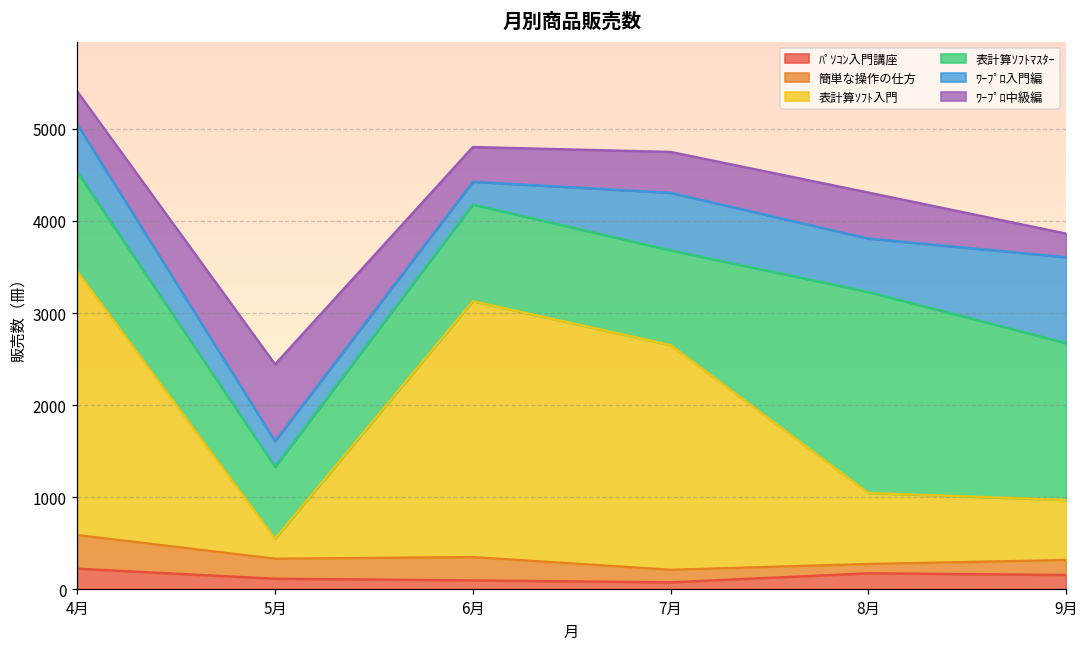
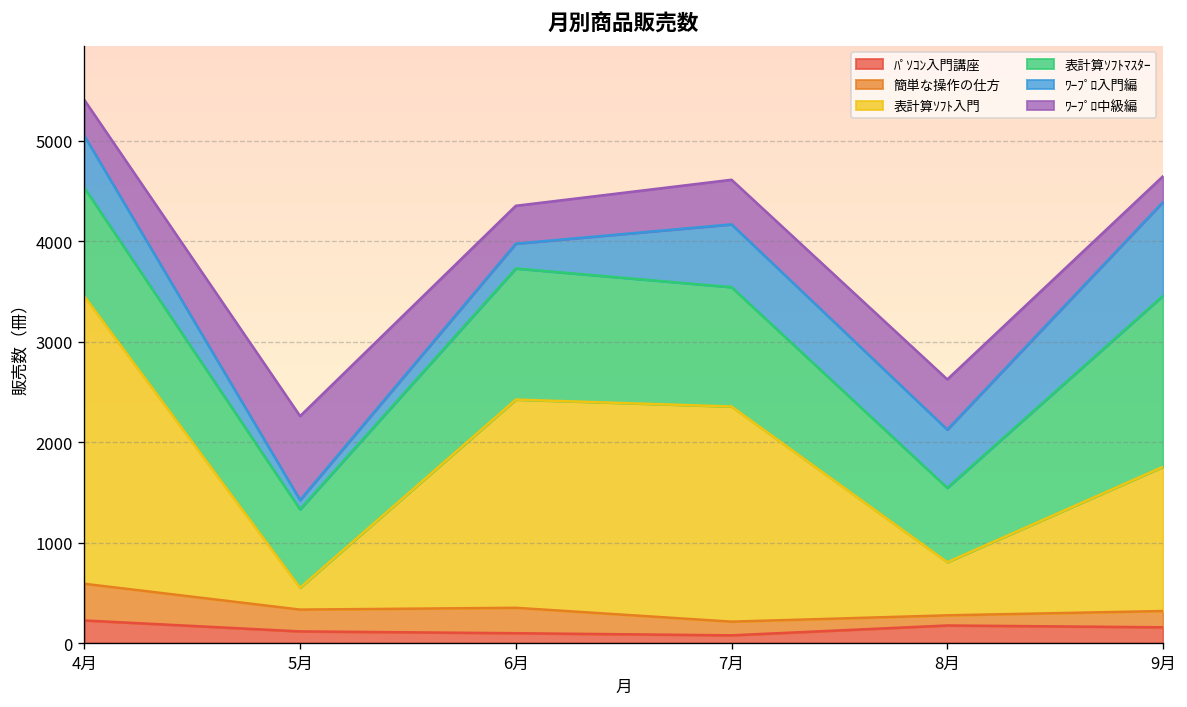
  {
    "表計算ｿﾌﾄ入門": {
      "4月": 2900,
      "5月": 200,
-     "6月": 2800,
-     "7月": 2400,
-     "8月": 800,
-     "9月": 700
+     "6月": 2100,
+     "7月": 2100,
+     "8月": 500,
+     "9月": 1400
    },
    "表計算ｿﾌﾄﾏｽﾀｰ": {
      "4月": 1100,
      "5月": 800,
-     "6月": 1100,
-     "7月": 1000,
-     "8月": 2200,
+     "6月": 1300,
+     "7月": 1200,
+     "8月": 700,
      "9月": 1700
    },
    "ﾜｰﾌﾟﾛ入門編": {
      "4月": 500,
-     "5月": 300,
+     "5月": 100,
      "6月": 200,
      "7月": 600,
      "8月": 600,
      "9月": 900
    },
    "ﾜｰﾌﾟﾛ中級編": {
      "4月": 400,
      "5月": 800,
      "6月": 400,
      "7月": 400,
      "8月": 500,
      "9月": 300
    }
  }
